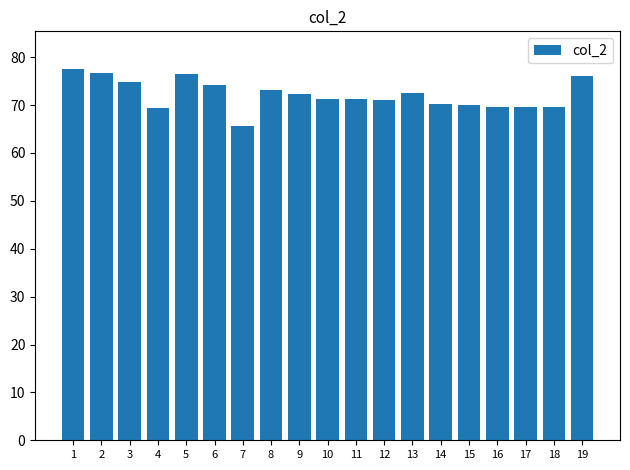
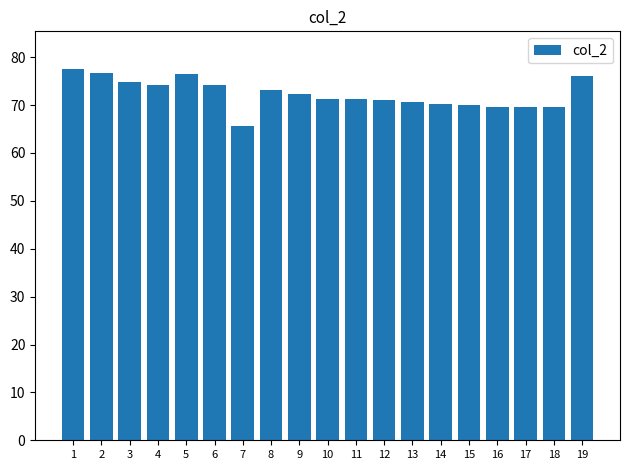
  {
    "1": 78,
    "2": 77,
    "3": 75,
-   "4": 69,
+   "4": 74,
    "5": 76,
    "6": 74,
    "7": 66,
    "8": 73,
    "9": 72,
    "10": 71,
    "11": 71,
    "12": 71,
-   "13": 72,
+   "13": 71,
    "14": 70,
    "15": 70,
    "16": 70,
    "17": 70,
    "18": 70,
    "19": 76
  }
